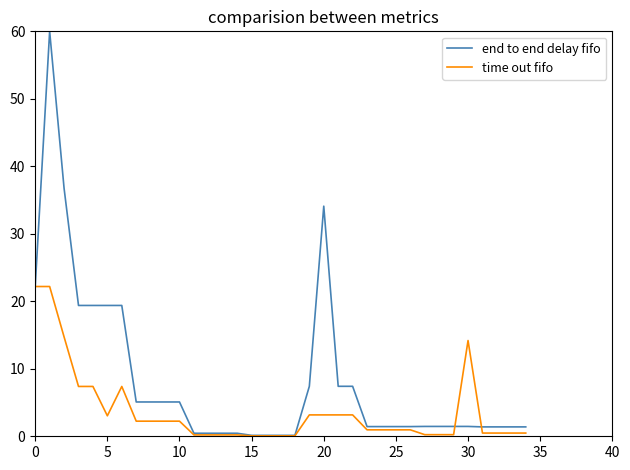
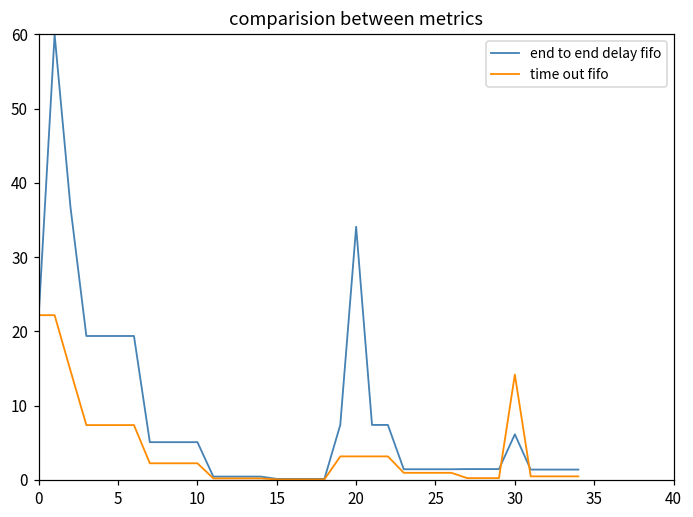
  {
    "end to end delay fifo": {
      "5": 19,
      "10": 5,
      "20": 34,
      "25": 1,
-     "30": 1
+     "30": 6
    },
    "time out fifo": {
-     "5": 3,
+     "5": 7,
      "10": 2,
      "20": 3,
      "25": 1,
      "30": 14
    }
  }
